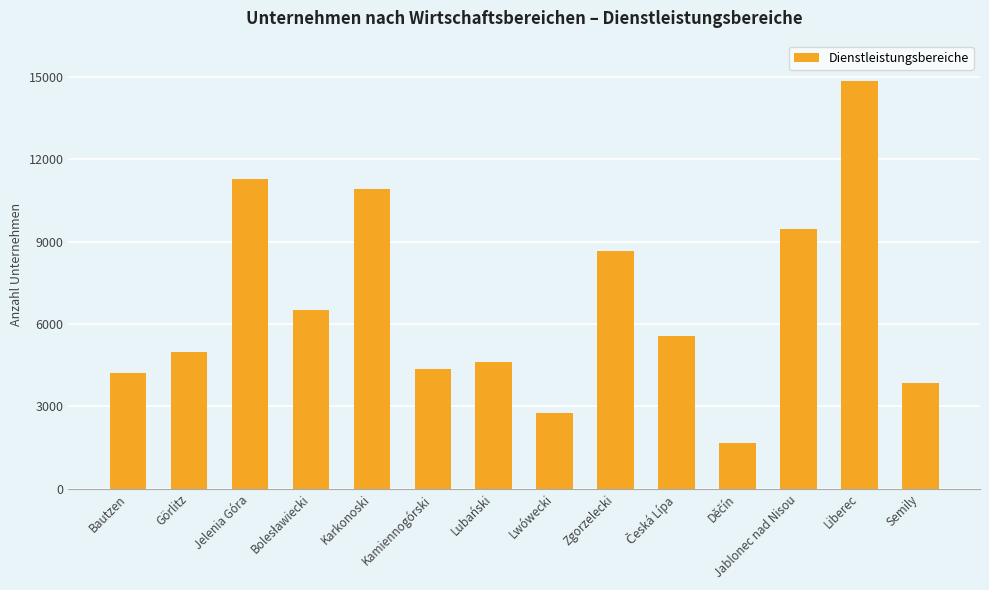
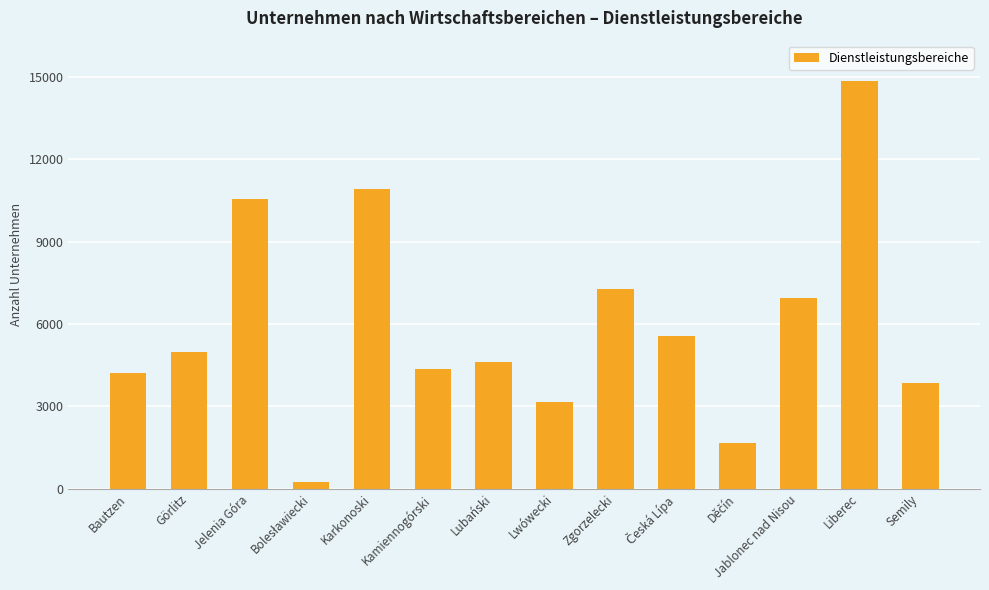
  {
    "Bautzen": 4200,
    "Görlitz": 5000,
-   "Jelenia Góra": 11300,
-   "Bolesławiecki": 6500,
+   "Jelenia Góra": 10500,
+   "Bolesławiecki": 200,
    "Karkonoski": 10900,
    "Kamiennogórski": 4400,
    "Lubański": 4600,
-   "Lwówecki": 2800,
-   "Zgorzelecki": 8700,
+   "Lwówecki": 3100,
+   "Zgorzelecki": 7300,
    "Česká Lípa": 5500,
    "Děčín": 1600,
-   "Jablonec nad Nisou": 9500,
+   "Jablonec nad Nisou": 6900,
    "Liberec": 14800,
    "Semily": 3800
  }
